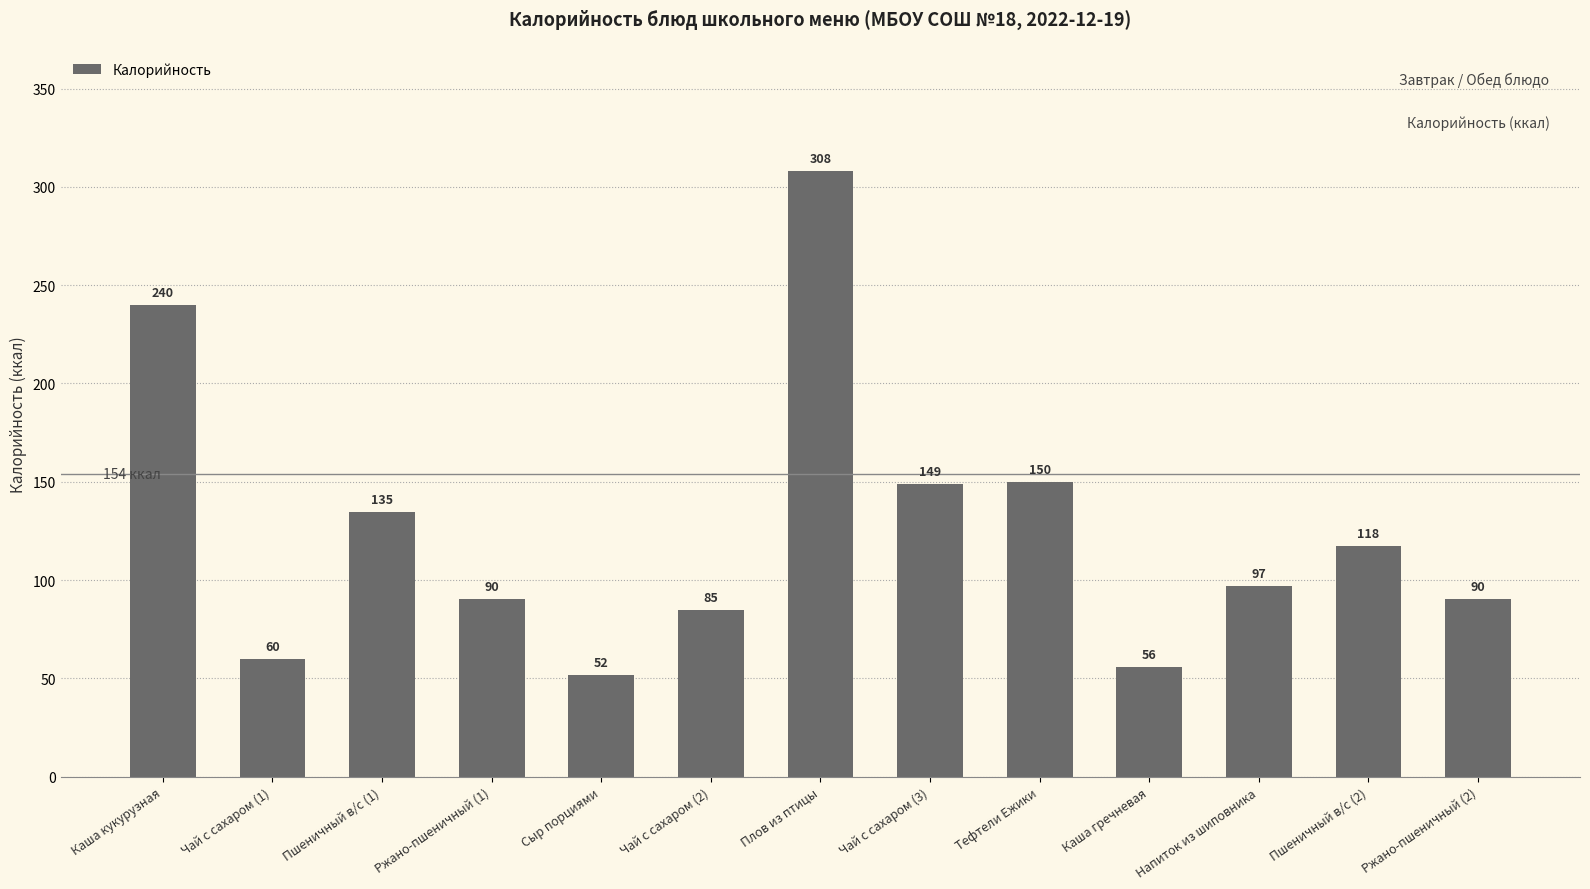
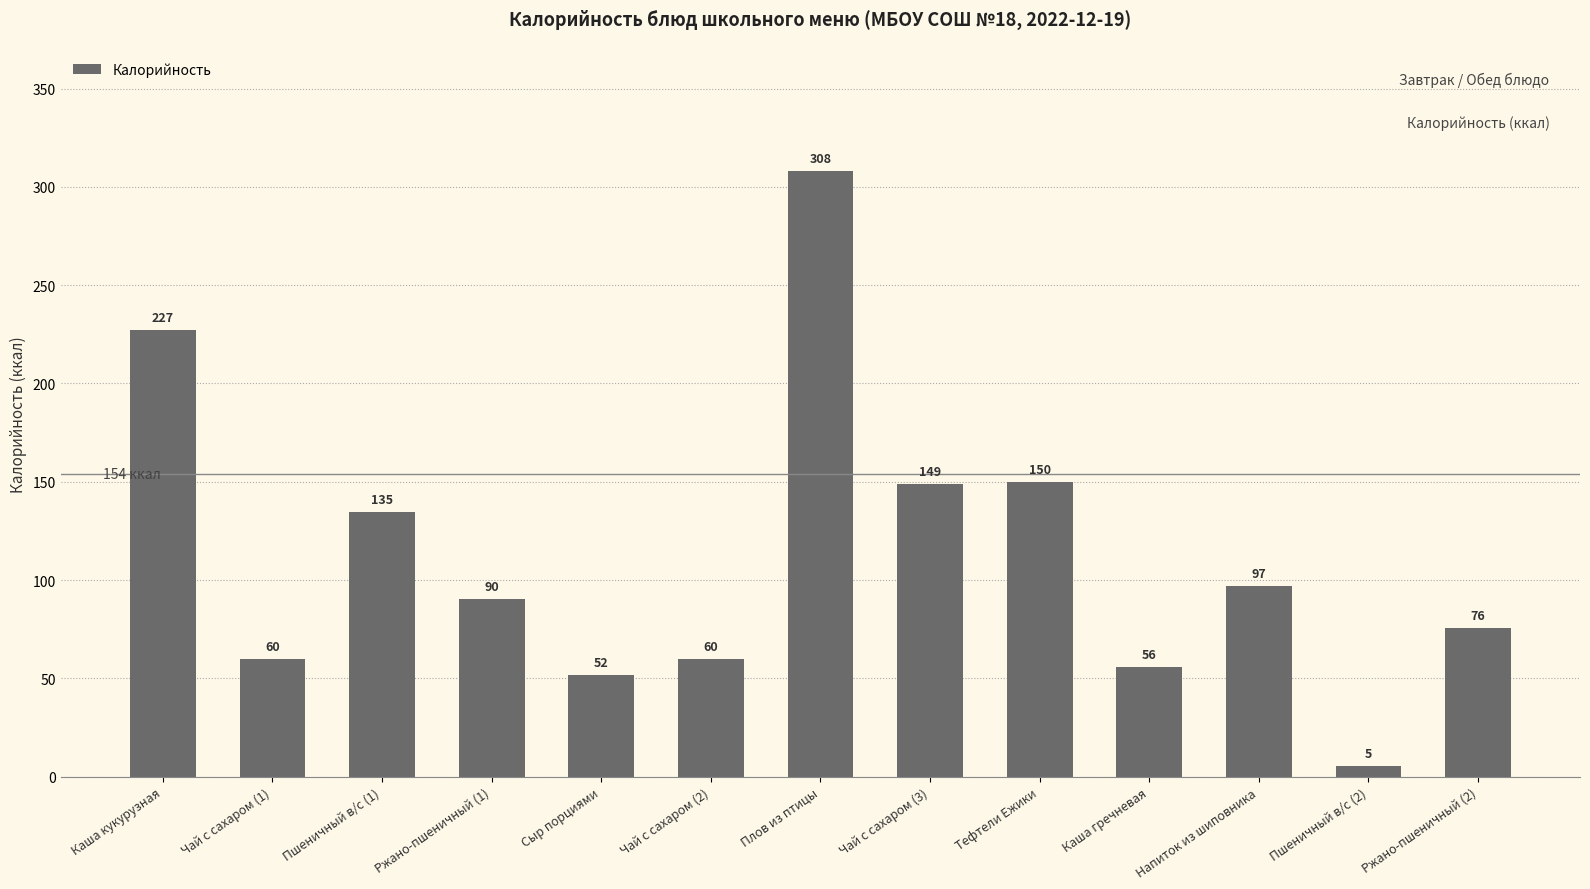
  {
-   "Каша кукурузная": 240,
+   "Каша кукурузная": 227,
    "Чай с сахаром (1)": 60,
    "Пшеничный в/с (1)": 135,
    "Ржано-пшеничный (1)": 90,
    "Сыр порциями": 52,
-   "Чай с сахаром (2)": 85,
+   "Чай с сахаром (2)": 60,
    "Плов из птицы": 308,
    "Чай с сахаром (3)": 149,
    "Тефтели Ежики": 150,
    "Каша гречневая": 56,
    "Напиток из шиповника": 97,
-   "Пшеничный в/с (2)": 118,
-   "Ржано-пшеничный (2)": 90
+   "Пшеничный в/с (2)": 5,
+   "Ржано-пшеничный (2)": 76
  }
